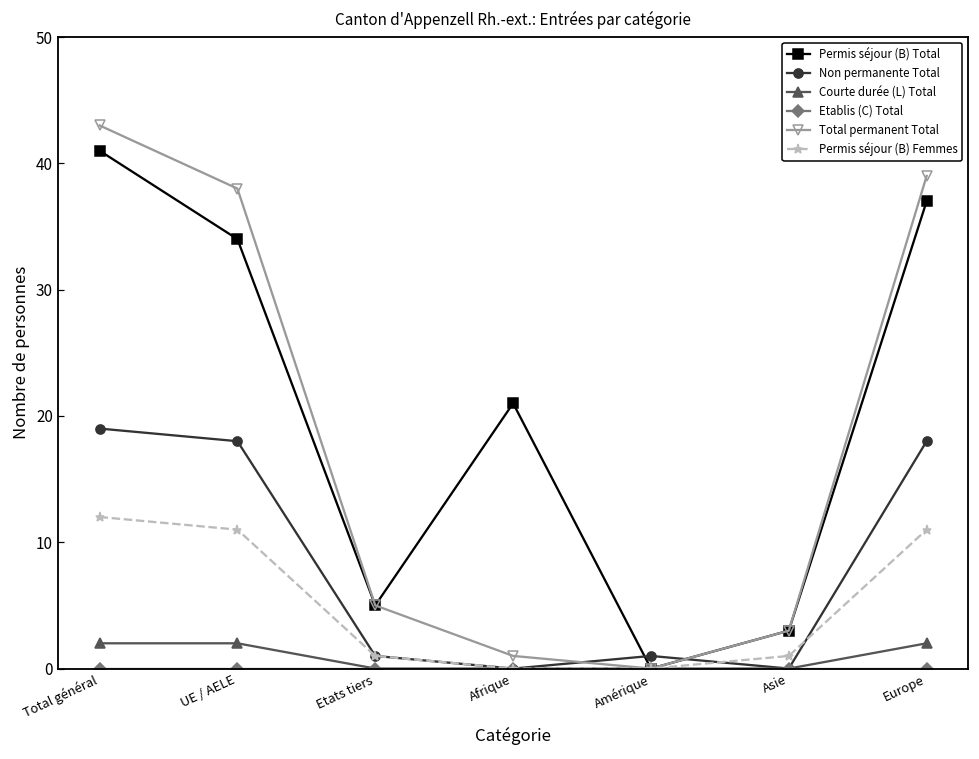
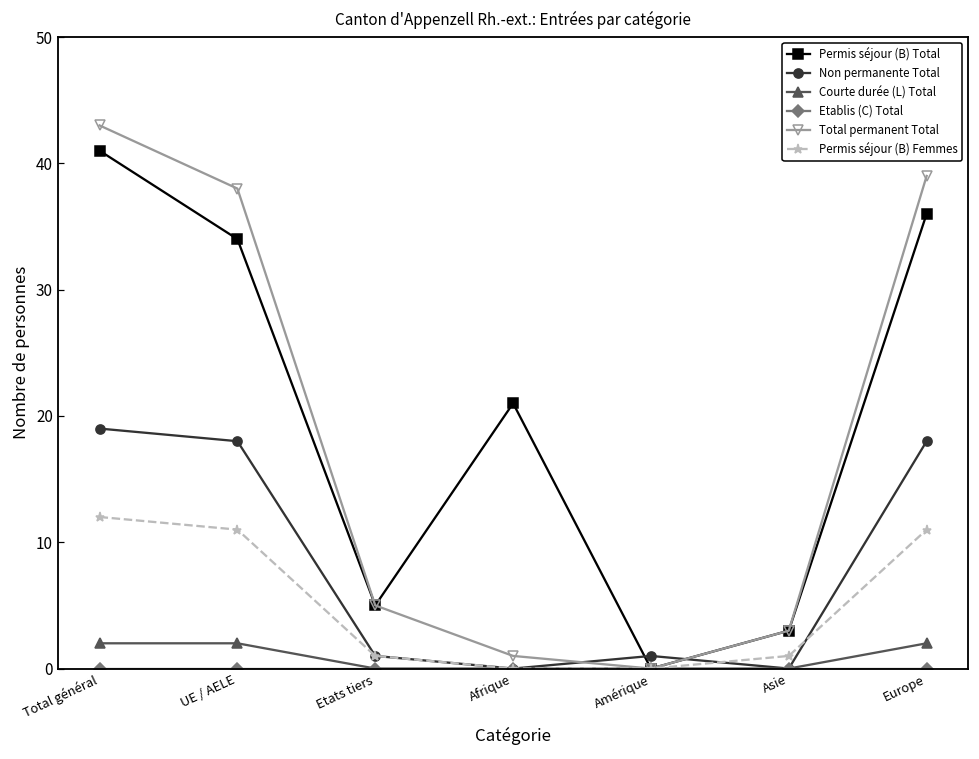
  {
    "Permis séjour (B) Total": {
      "Total général": 41,
      "UE / AELE": 34,
      "Afrique": 21,
-     "Europe": 37
+     "Europe": 36
    }
  }
